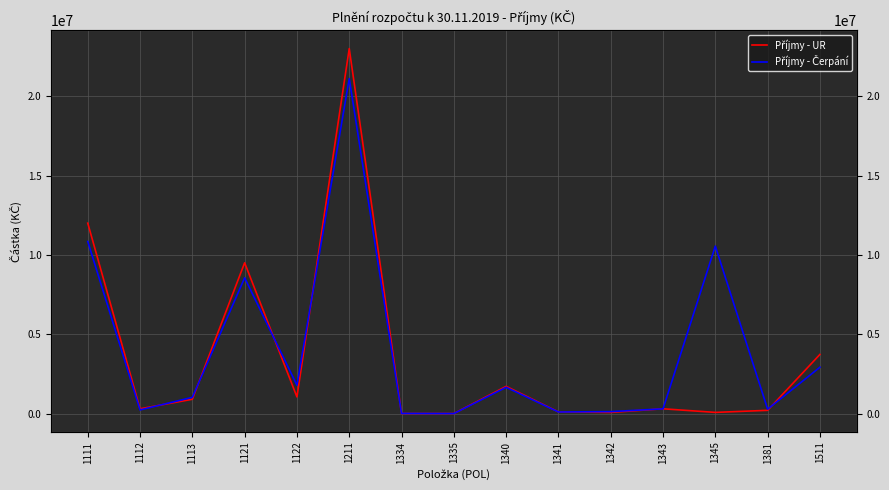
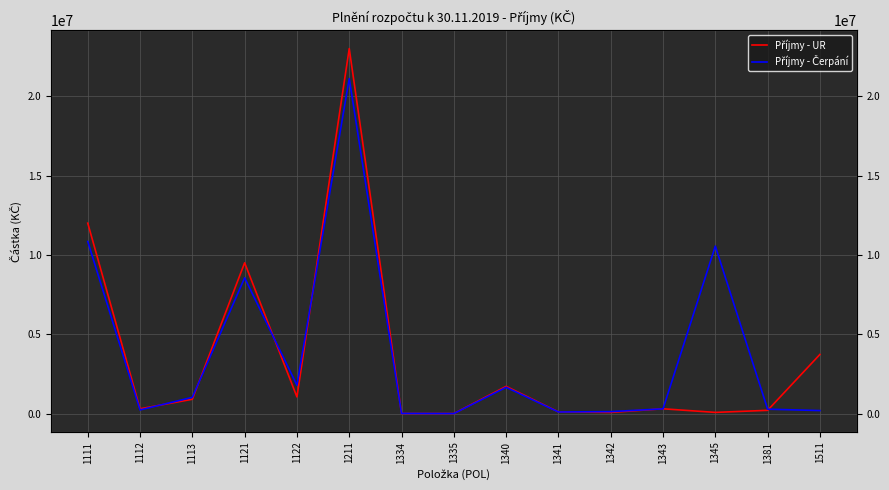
  {
    "Příjmy - UR": {
      "1111": 12000000,
      "1121": 9500000,
      "1122": 1000000,
      "1211": 23000000,
      "1345": 100000,
      "1511": 3700000
    },
    "Příjmy - Čerpání": {
      "1111": 10800000,
      "1121": 8600000,
      "1122": 1800000,
      "1211": 21100000,
      "1345": 10600000,
-     "1511": 2900000
+     "1511": 200000
    }
  }
